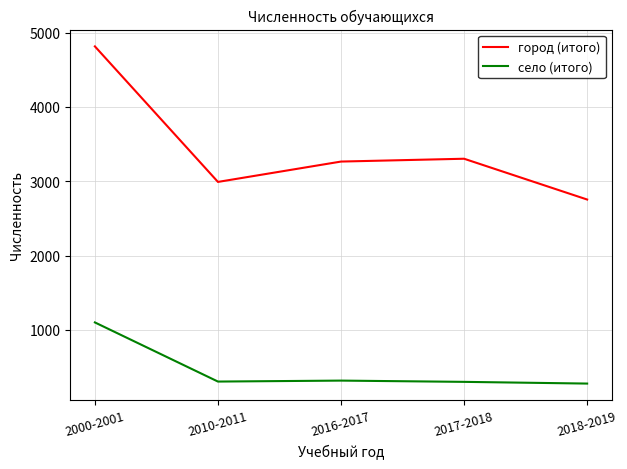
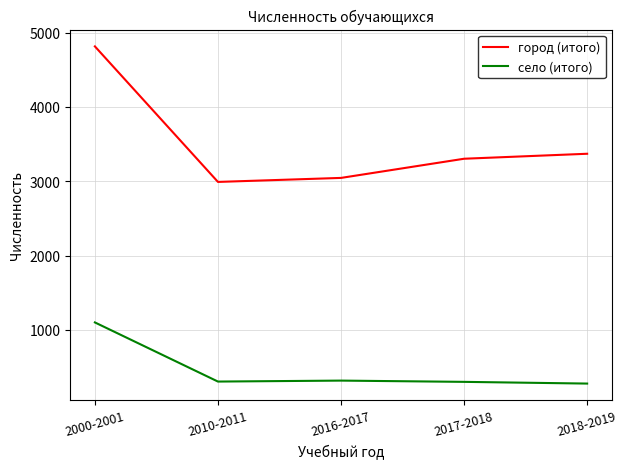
  {
    "город (итого)": {
      "2000-2001": 4800,
      "2010-2011": 3000,
-     "2016-2017": 3300,
+     "2016-2017": 3000,
      "2017-2018": 3300,
-     "2018-2019": 2800
+     "2018-2019": 3400
    },
    "село (итого)": {
      "2000-2001": 1100,
      "2010-2011": 300,
      "2016-2017": 300,
      "2017-2018": 300,
      "2018-2019": 300
    }
  }
